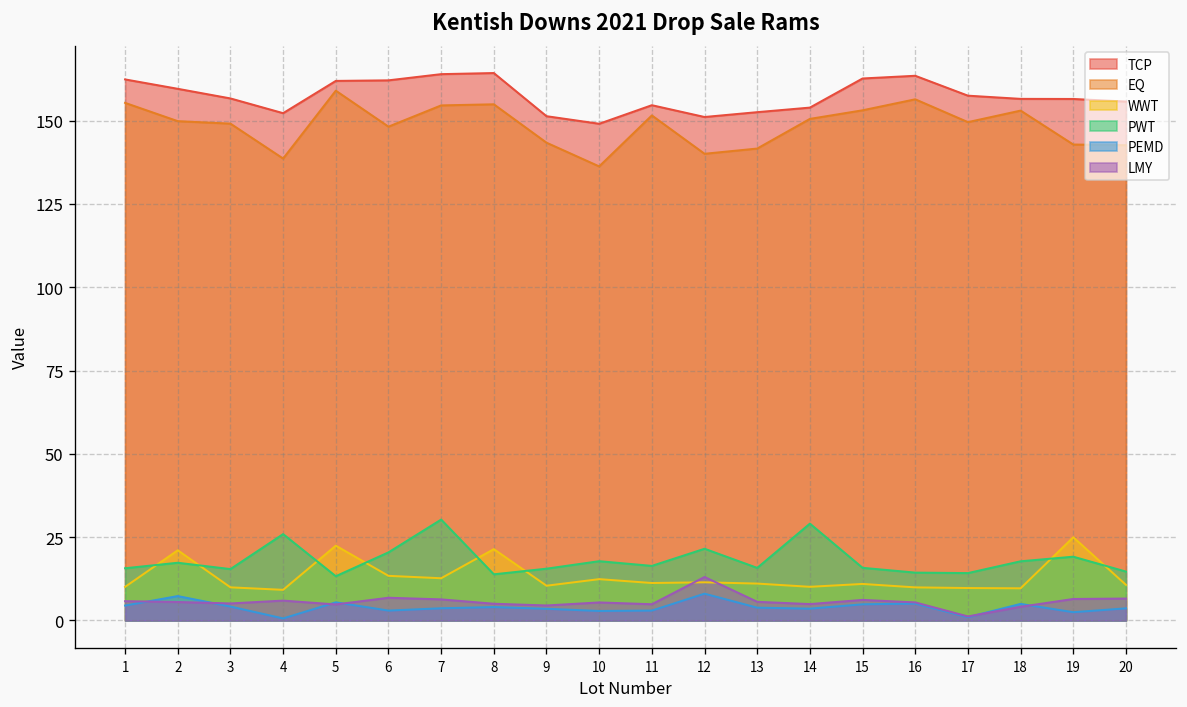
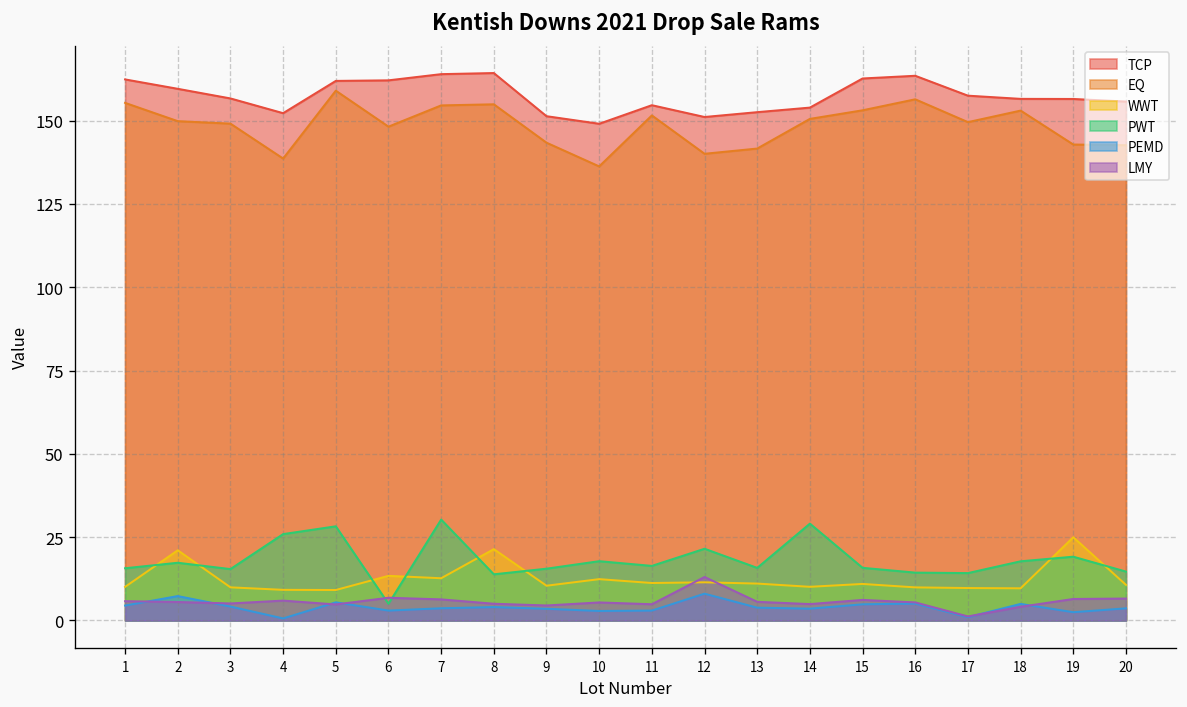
  {
    "WWT": {
      "1": 10,
      "2": 21,
      "3": 10,
      "4": 9,
-     "5": 22,
+     "5": 9,
      "6": 13,
      "7": 13,
      "8": 21,
      "9": 10,
      "10": 12,
      "11": 11,
      "12": 11,
      "13": 11,
      "14": 10,
      "15": 11,
      "16": 10,
      "17": 10,
      "18": 10,
      "19": 25,
      "20": 11
    },
    "PWT": {
      "1": 16,
      "2": 17,
      "3": 15,
      "4": 26,
-     "5": 13,
-     "6": 20,
+     "5": 28,
+     "6": 5,
      "7": 30,
      "8": 14,
      "9": 16,
      "10": 18,
      "11": 16,
      "12": 22,
      "13": 16,
      "14": 29,
      "15": 16,
      "16": 14,
      "17": 14,
      "18": 18,
      "19": 19,
      "20": 15
    },
    "PEMD": {
      "1": 4,
      "2": 7,
      "3": 4,
      "4": 1,
      "6": 3,
      "7": 4,
      "8": 4,
      "9": 4,
      "10": 3,
      "11": 3,
      "12": 8,
      "13": 4,
      "14": 4,
      "15": 5,
      "19": 2,
      "20": 4
    },
    "LMY": {
      "1": 6,
      "2": 6,
      "3": 5,
      "4": 6,
      "6": 7,
      "7": 6,
      "8": 5,
      "9": 5,
      "10": 5,
      "11": 5,
      "12": 13,
      "13": 6,
      "14": 5,
      "15": 6,
      "19": 6,
      "20": 7
    }
  }
